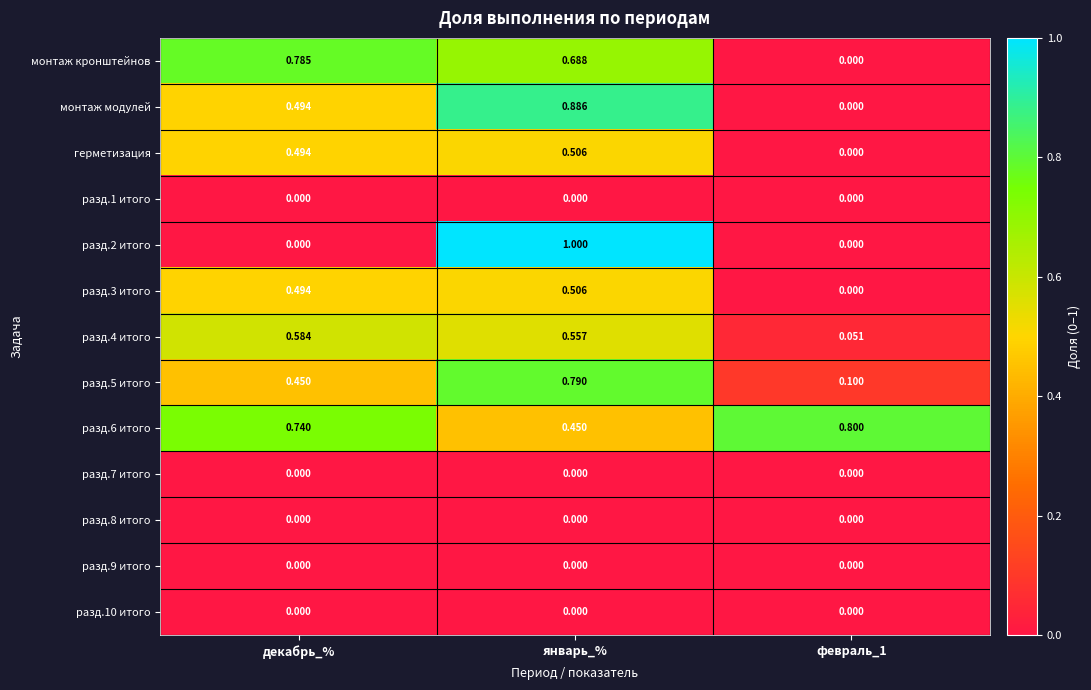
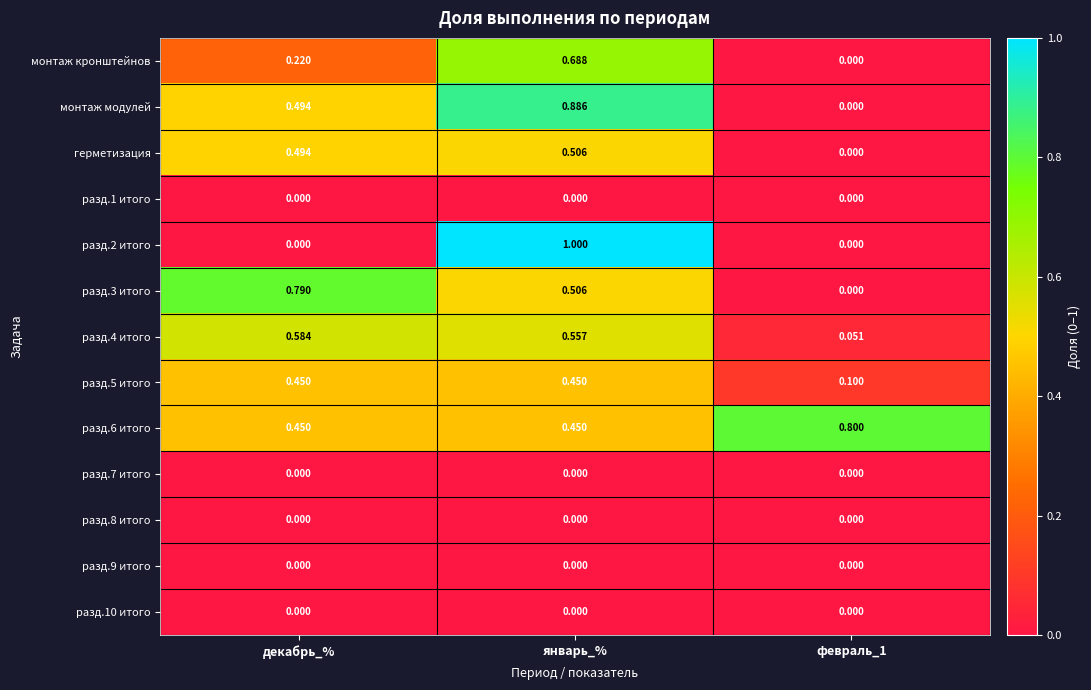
  {
    "монтаж кронштейнов": {
-     "декабрь_%": 0.785,
+     "декабрь_%": 0.220,
      "январь_%": 0.688,
      "февраль_1": 0.000
    },
    "монтаж модулей": {
      "декабрь_%": 0.494,
      "январь_%": 0.886,
      "февраль_1": 0.000
    },
    "герметизация": {
      "декабрь_%": 0.494,
      "январь_%": 0.506,
      "февраль_1": 0.000
    },
    "разд.1 итого": {
      "декабрь_%": 0.000,
      "январь_%": 0.000,
      "февраль_1": 0.000
    },
    "разд.2 итого": {
      "декабрь_%": 0.000,
      "январь_%": 1.000,
      "февраль_1": 0.000
    },
    "разд.3 итого": {
-     "декабрь_%": 0.494,
+     "декабрь_%": 0.790,
      "январь_%": 0.506,
      "февраль_1": 0.000
    },
    "разд.4 итого": {
      "декабрь_%": 0.584,
      "январь_%": 0.557,
      "февраль_1": 0.051
    },
    "разд.5 итого": {
      "декабрь_%": 0.450,
-     "январь_%": 0.790,
+     "январь_%": 0.450,
      "февраль_1": 0.100
    },
    "разд.6 итого": {
-     "декабрь_%": 0.740,
+     "декабрь_%": 0.450,
      "январь_%": 0.450,
      "февраль_1": 0.800
    },
    "разд.7 итого": {
      "декабрь_%": 0.000,
      "январь_%": 0.000,
      "февраль_1": 0.000
    },
    "разд.8 итого": {
      "декабрь_%": 0.000,
      "январь_%": 0.000,
      "февраль_1": 0.000
    },
    "разд.9 итого": {
      "декабрь_%": 0.000,
      "январь_%": 0.000,
      "февраль_1": 0.000
    },
    "разд.10 итого": {
      "декабрь_%": 0.000,
      "январь_%": 0.000,
      "февраль_1": 0.000
    }
  }
